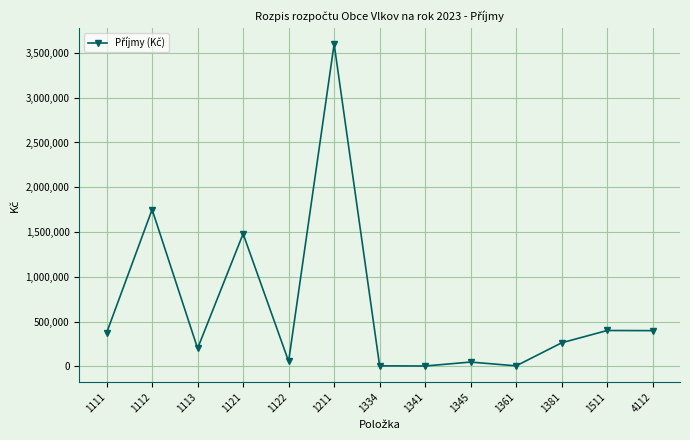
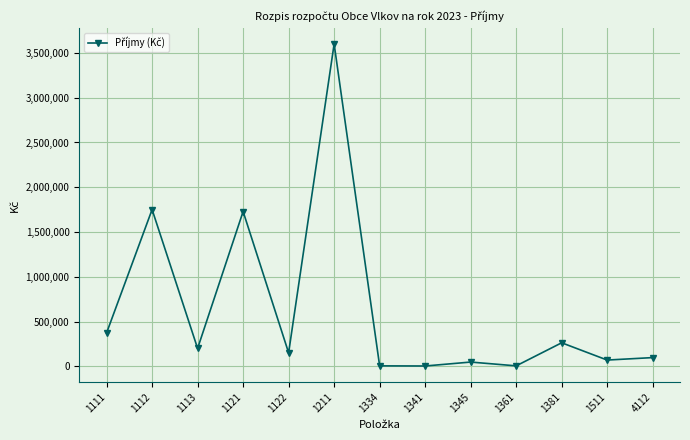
  {
    "1111": "400,000",
    "1112": "1,800,000",
    "1113": "200,000",
-   "1121": "1,500,000",
-   "1122": "100,000",
+   "1121": "1,700,000",
+   "1122": "200,000",
    "1211": "3,600,000",
    "1334": "0",
    "1341": "0",
    "1345": "0",
    "1361": "0",
    "1381": "300,000",
-   "1511": "400,000",
-   "4112": "400,000"
+   "1511": "100,000",
+   "4112": "100,000"
  }
